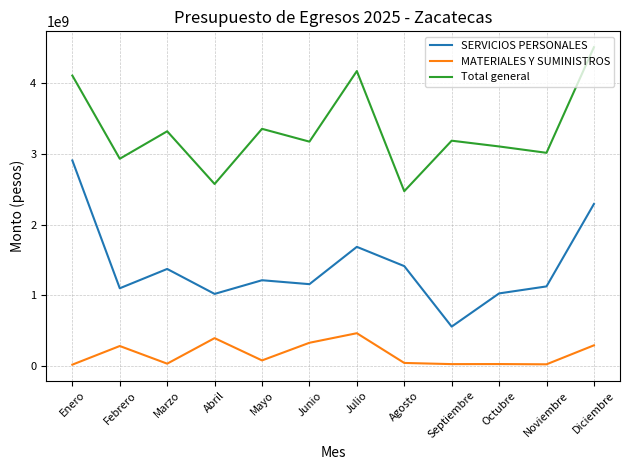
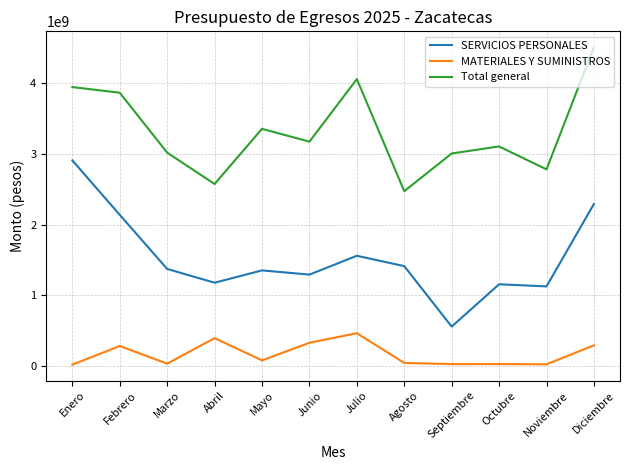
  {
    "SERVICIOS PERSONALES": {
      "Enero": 2900000000,
-     "Febrero": 1100000000,
+     "Febrero": 2100000000,
      "Marzo": 1400000000,
-     "Abril": 1000000000,
-     "Mayo": 1200000000,
-     "Junio": 1200000000,
-     "Julio": 1700000000,
+     "Abril": 1200000000,
+     "Mayo": 1400000000,
+     "Junio": 1300000000,
+     "Julio": 1600000000,
      "Agosto": 1400000000,
      "Septiembre": 600000000,
-     "Octubre": 1000000000,
+     "Octubre": 1200000000,
      "Noviembre": 1100000000,
      "Diciembre": 2300000000
    },
    "MATERIALES Y SUMINISTROS": {
      "Enero": 0,
      "Febrero": 300000000,
      "Marzo": 0,
      "Abril": 400000000,
      "Mayo": 100000000,
      "Junio": 300000000,
      "Julio": 500000000,
      "Agosto": 0,
      "Septiembre": 0,
      "Octubre": 0,
      "Noviembre": 0,
      "Diciembre": 300000000
    },
    "Total general": {
-     "Enero": 4100000000,
-     "Febrero": 2900000000,
-     "Marzo": 3300000000,
+     "Enero": 3900000000,
+     "Febrero": 3900000000,
+     "Marzo": 3000000000,
      "Abril": 2600000000,
      "Mayo": 3400000000,
      "Junio": 3200000000,
-     "Julio": 4200000000,
+     "Julio": 4100000000,
      "Agosto": 2500000000,
-     "Septiembre": 3200000000,
+     "Septiembre": 3000000000,
      "Octubre": 3100000000,
-     "Noviembre": 3000000000
+     "Noviembre": 2800000000
    }
  }
